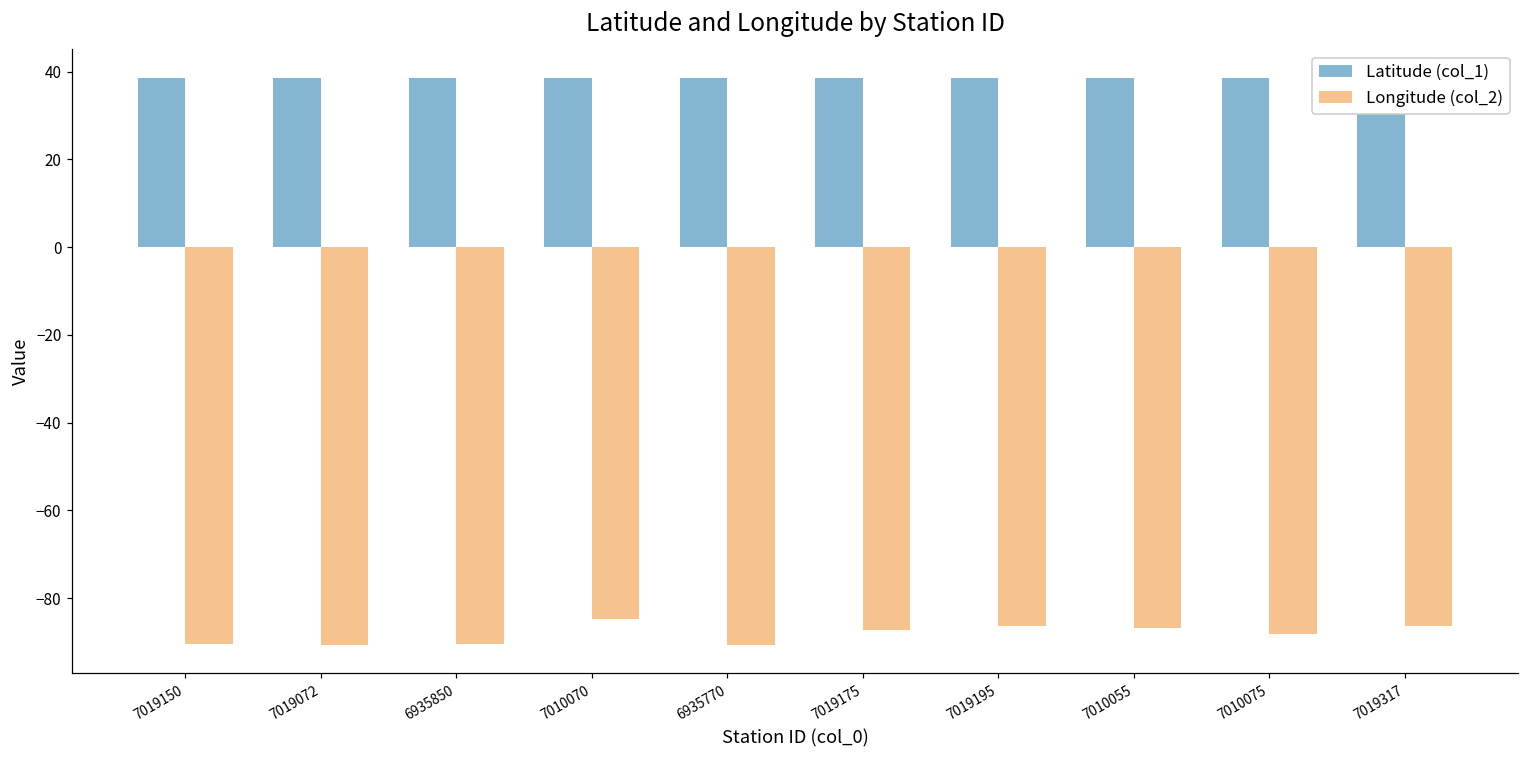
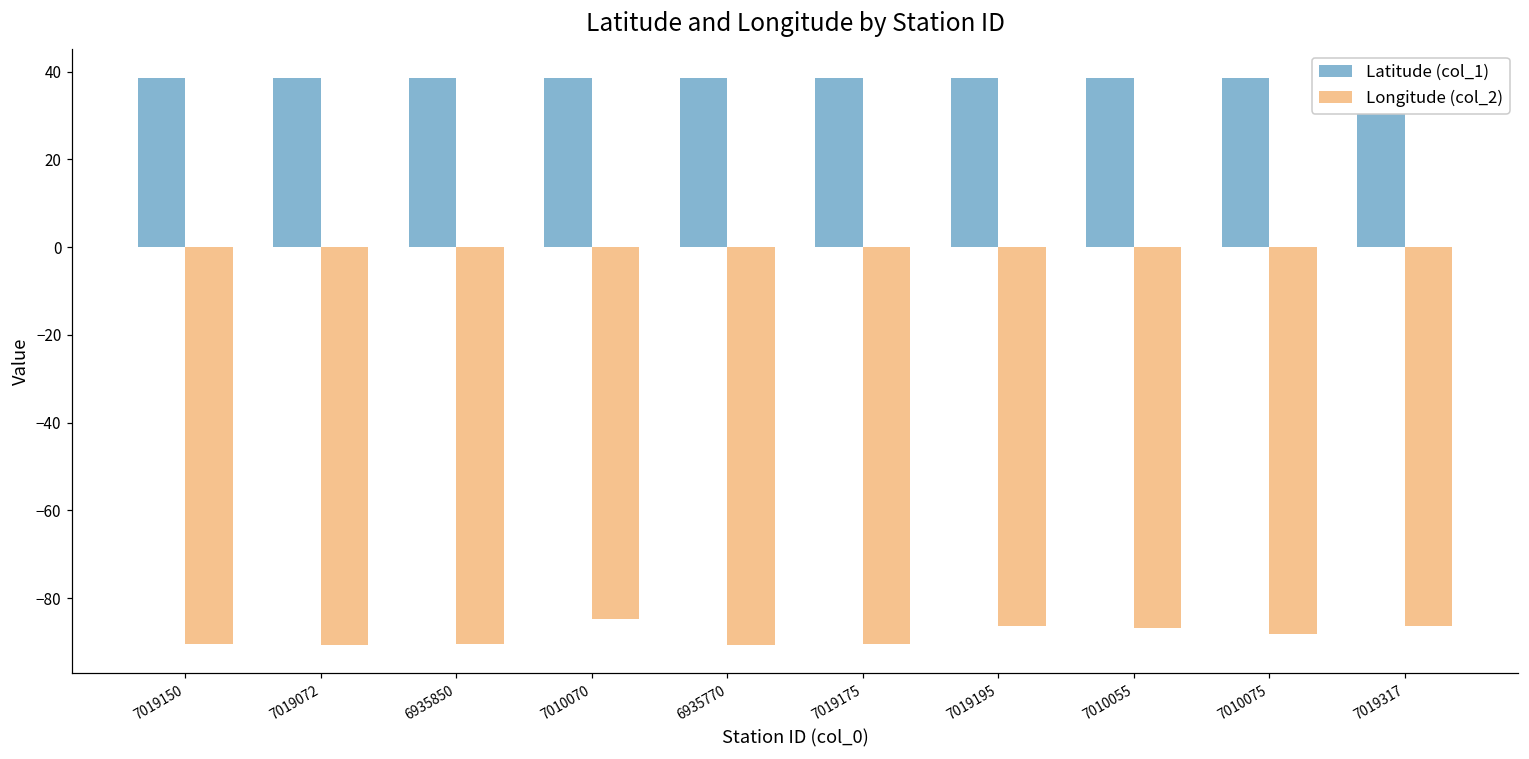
  {
    "Latitude (col_1)": {
      "7019150": 39,
      "7019072": 39,
      "6935850": 39,
      "7010070": 39,
      "6935770": 39,
      "7019175": 39,
      "7019195": 39,
      "7010055": 39,
      "7010075": 39
    },
    "Longitude (col_2)": {
      "7019150": -90,
      "7019072": -91,
      "6935850": -91,
      "7010070": -85,
      "6935770": -91,
-     "7019175": -87,
+     "7019175": -90,
      "7019195": -86,
      "7010055": -87,
      "7010075": -88,
      "7019317": -86
    }
  }
